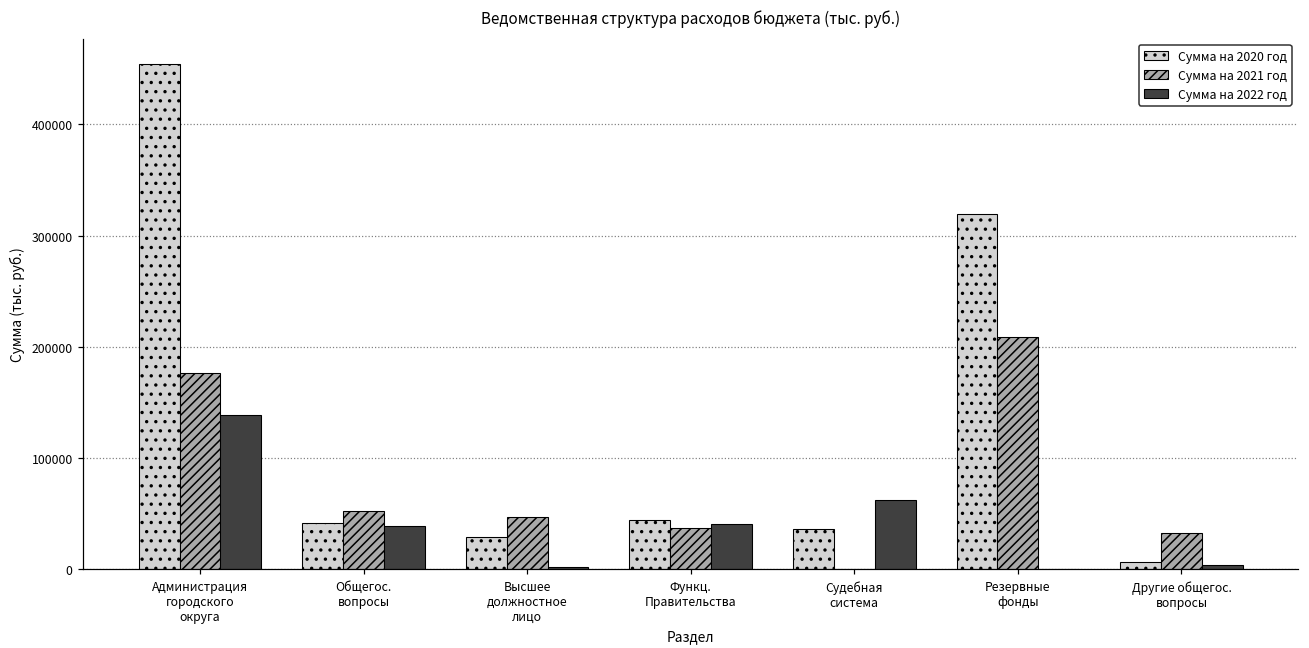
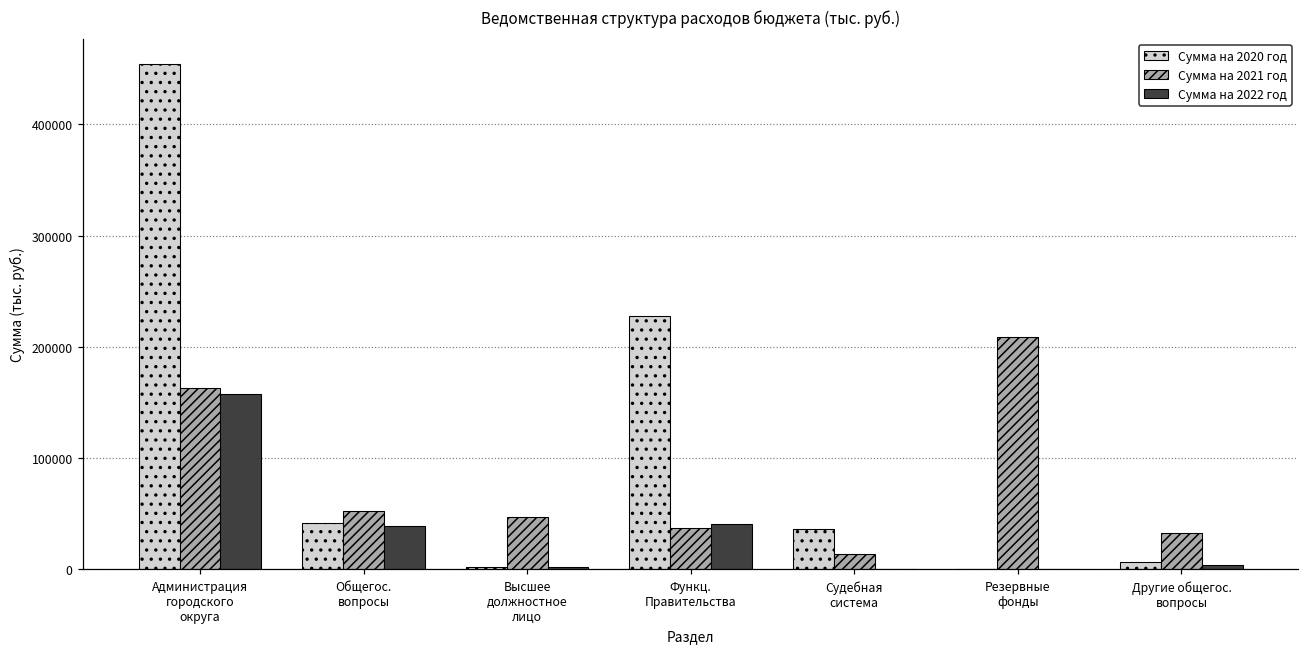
  {
    "Сумма на 2020 год": {
      "Администрация городского округа": 454000,
      "Общегос. вопросы": 41000,
-     "Высшее должностное лицо": 29000,
-     "Функц. Правительства": 45000,
+     "Высшее должностное лицо": 2000,
+     "Функц. Правительства": 228000,
      "Судебная система": 36000,
-     "Резервные фонды": 320000,
+     "Резервные фонды": 0,
      "Другие общегос. вопросы": 6000
    },
    "Сумма на 2021 год": {
-     "Администрация городского округа": 176000,
+     "Администрация городского округа": 163000,
      "Общегос. вопросы": 52000,
      "Высшее должностное лицо": 47000,
      "Функц. Правительства": 37000,
-     "Судебная система": 0,
+     "Судебная система": 14000,
      "Резервные фонды": 209000,
      "Другие общегос. вопросы": 33000
    },
    "Сумма на 2022 год": {
-     "Администрация городского округа": 139000,
+     "Администрация городского округа": 158000,
      "Общегос. вопросы": 39000,
      "Функц. Правительства": 40000,
-     "Судебная система": 62000,
+     "Судебная система": 0,
      "Другие общегос. вопросы": 4000
    }
  }
